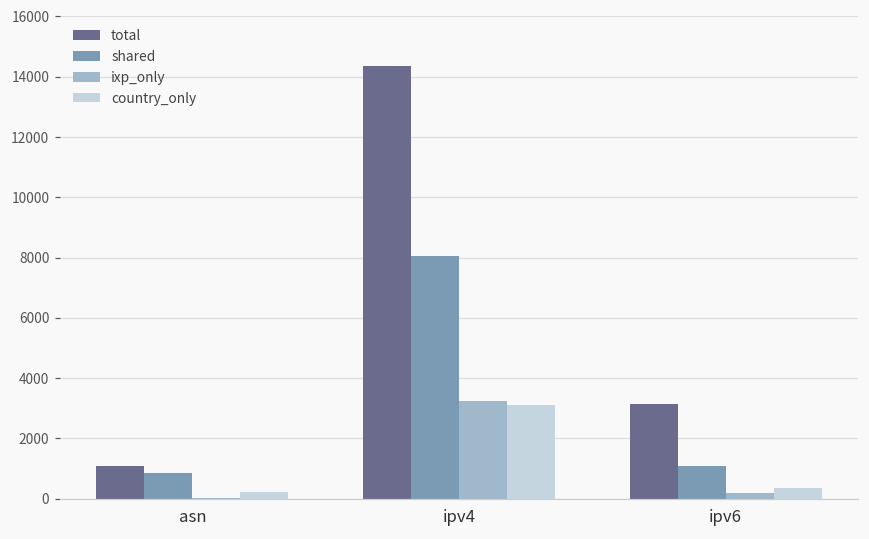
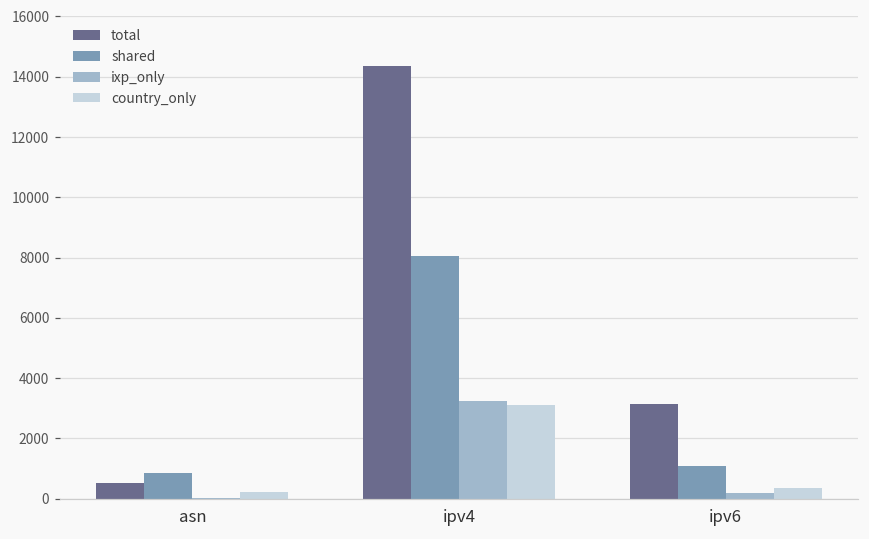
  {
    "total": {
-     "asn": 1100,
+     "asn": 500,
      "ipv4": 14400,
      "ipv6": 3100
    }
  }
